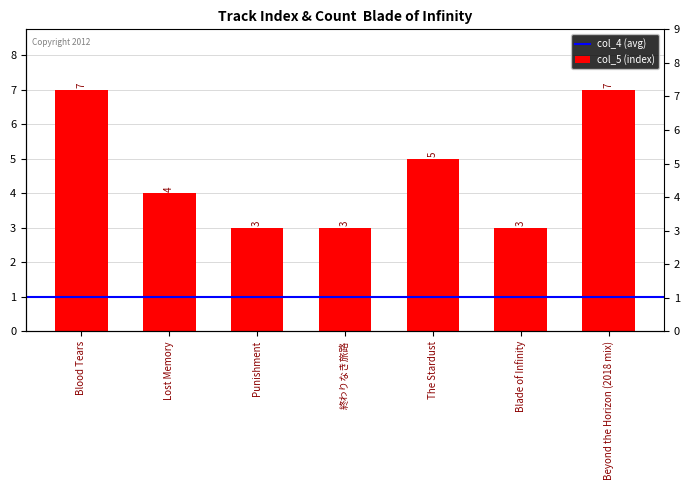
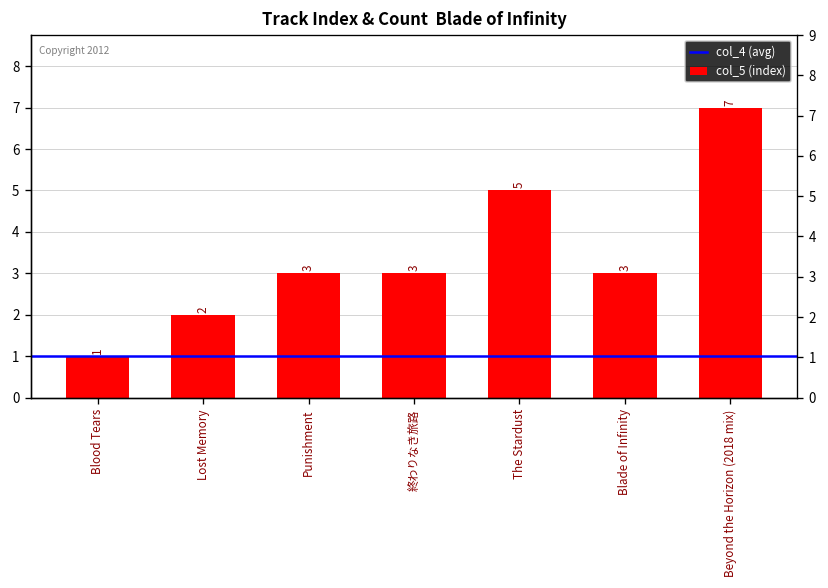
  {
-   "Blood Tears": 7,
-   "Lost Memory": 4,
+   "Blood Tears": 1,
+   "Lost Memory": 2,
    "Punishment": 3,
    "終わりなき旅路": 3,
    "The Stardust": 5,
    "Blade of Infinity": 3,
    "Beyond the Horizon (2018 mix)": 7
  }
